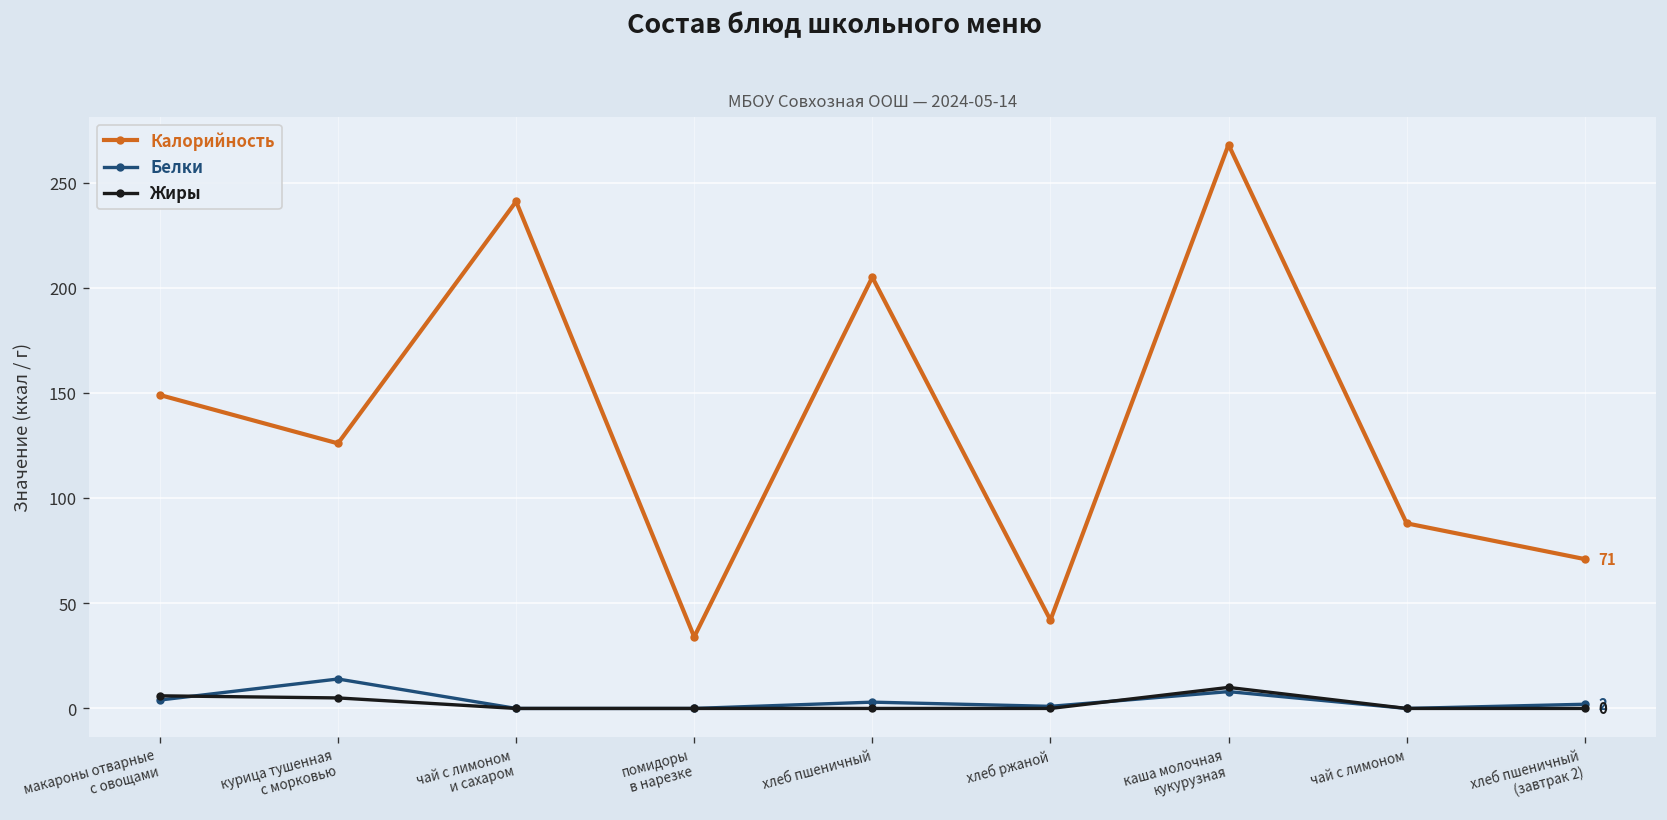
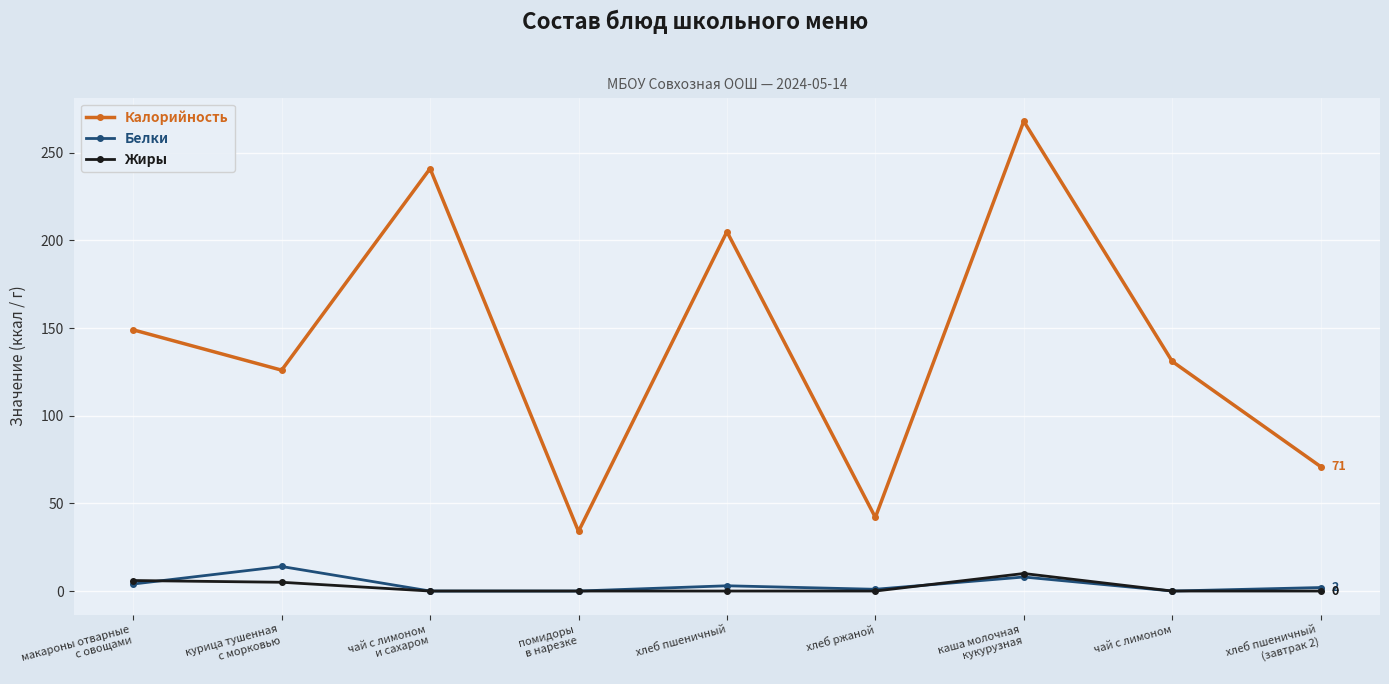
  {
    "Калорийность": {
      "макароны отварные с овощами": 149,
      "курица тушенная с морковью": 126,
      "чай с лимоном и сахаром": 241,
      "помидоры в нарезке": 34,
      "хлеб пшеничный": 205,
      "хлеб ржаной": 42,
      "каша молочная кукурузная": 268,
-     "чай с лимоном": 88
+     "чай с лимоном": 131
    },
    "Белки": {
      "макароны отварные с овощами": 4,
      "курица тушенная с морковью": 14,
      "хлеб пшеничный": 3,
      "каша молочная кукурузная": 8
    },
    "Жиры": {
      "макароны отварные с овощами": 6,
      "курица тушенная с морковью": 5,
      "хлеб пшеничный": 0,
      "каша молочная кукурузная": 10
    }
  }
